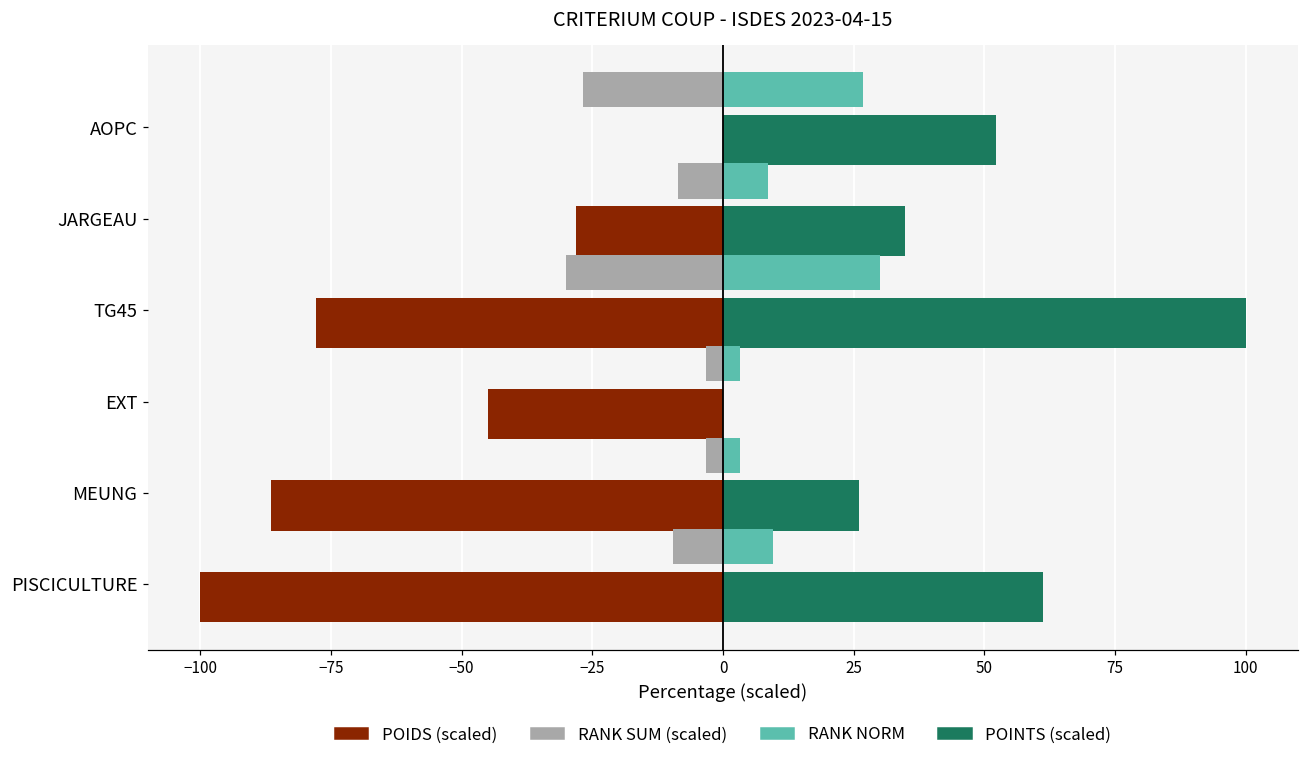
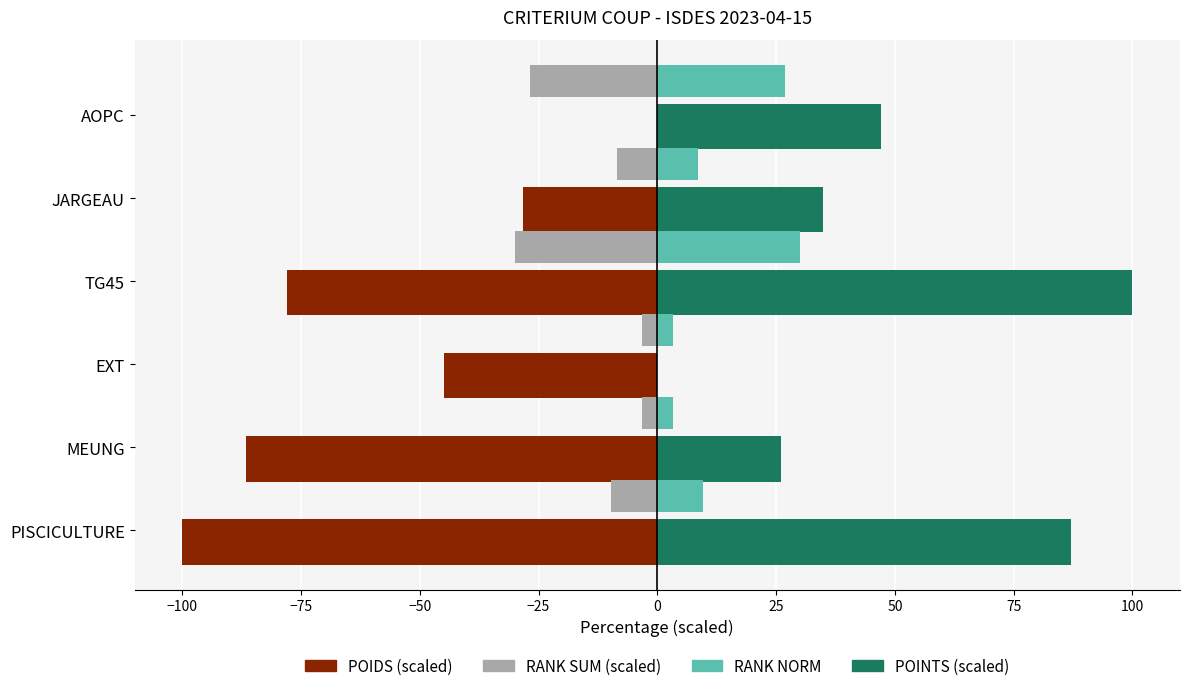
  {
    "POIDS (scaled)": {
      "AOPC": 0,
      "JARGEAU": -28,
      "TG45": -78,
      "EXT": -45,
      "MEUNG": -86,
      "PISCICULTURE": -100
    },
    "POINTS (scaled)": {
-     "AOPC": 52,
+     "AOPC": 47,
      "JARGEAU": 35,
      "TG45": 100,
      "EXT": 0,
      "MEUNG": 26,
-     "PISCICULTURE": 61
+     "PISCICULTURE": 87
    },
    "RANK SUM (scaled)": {
      "AOPC": -27,
      "JARGEAU": -9,
      "TG45": -30,
      "EXT": -3,
      "MEUNG": -3,
      "PISCICULTURE": -10
    },
    "RANK NORM": {
      "AOPC": 27,
      "JARGEAU": 9,
      "TG45": 30,
      "EXT": 3,
      "MEUNG": 3,
      "PISCICULTURE": 10
    }
  }
